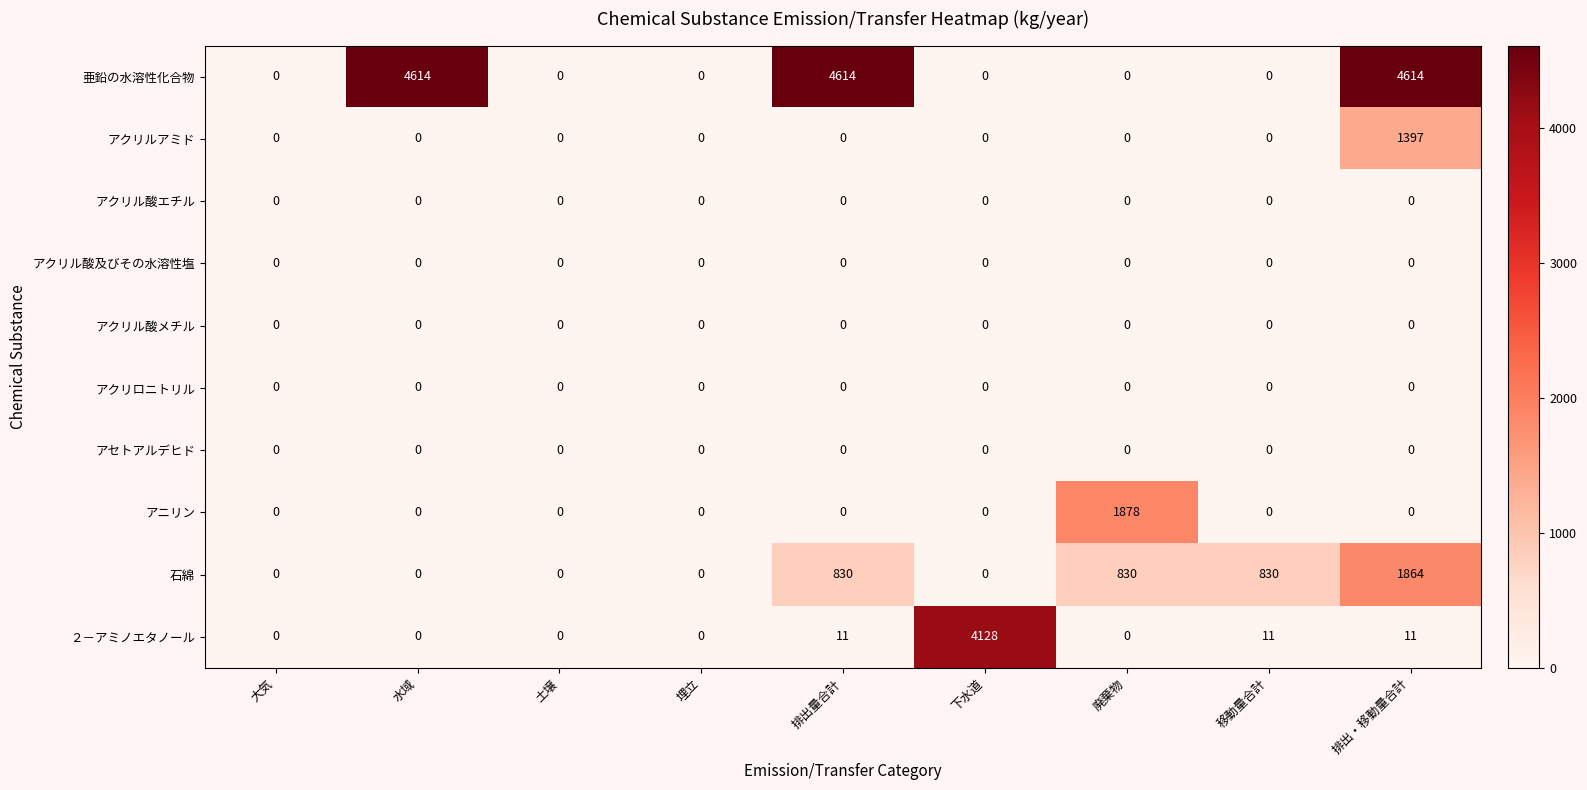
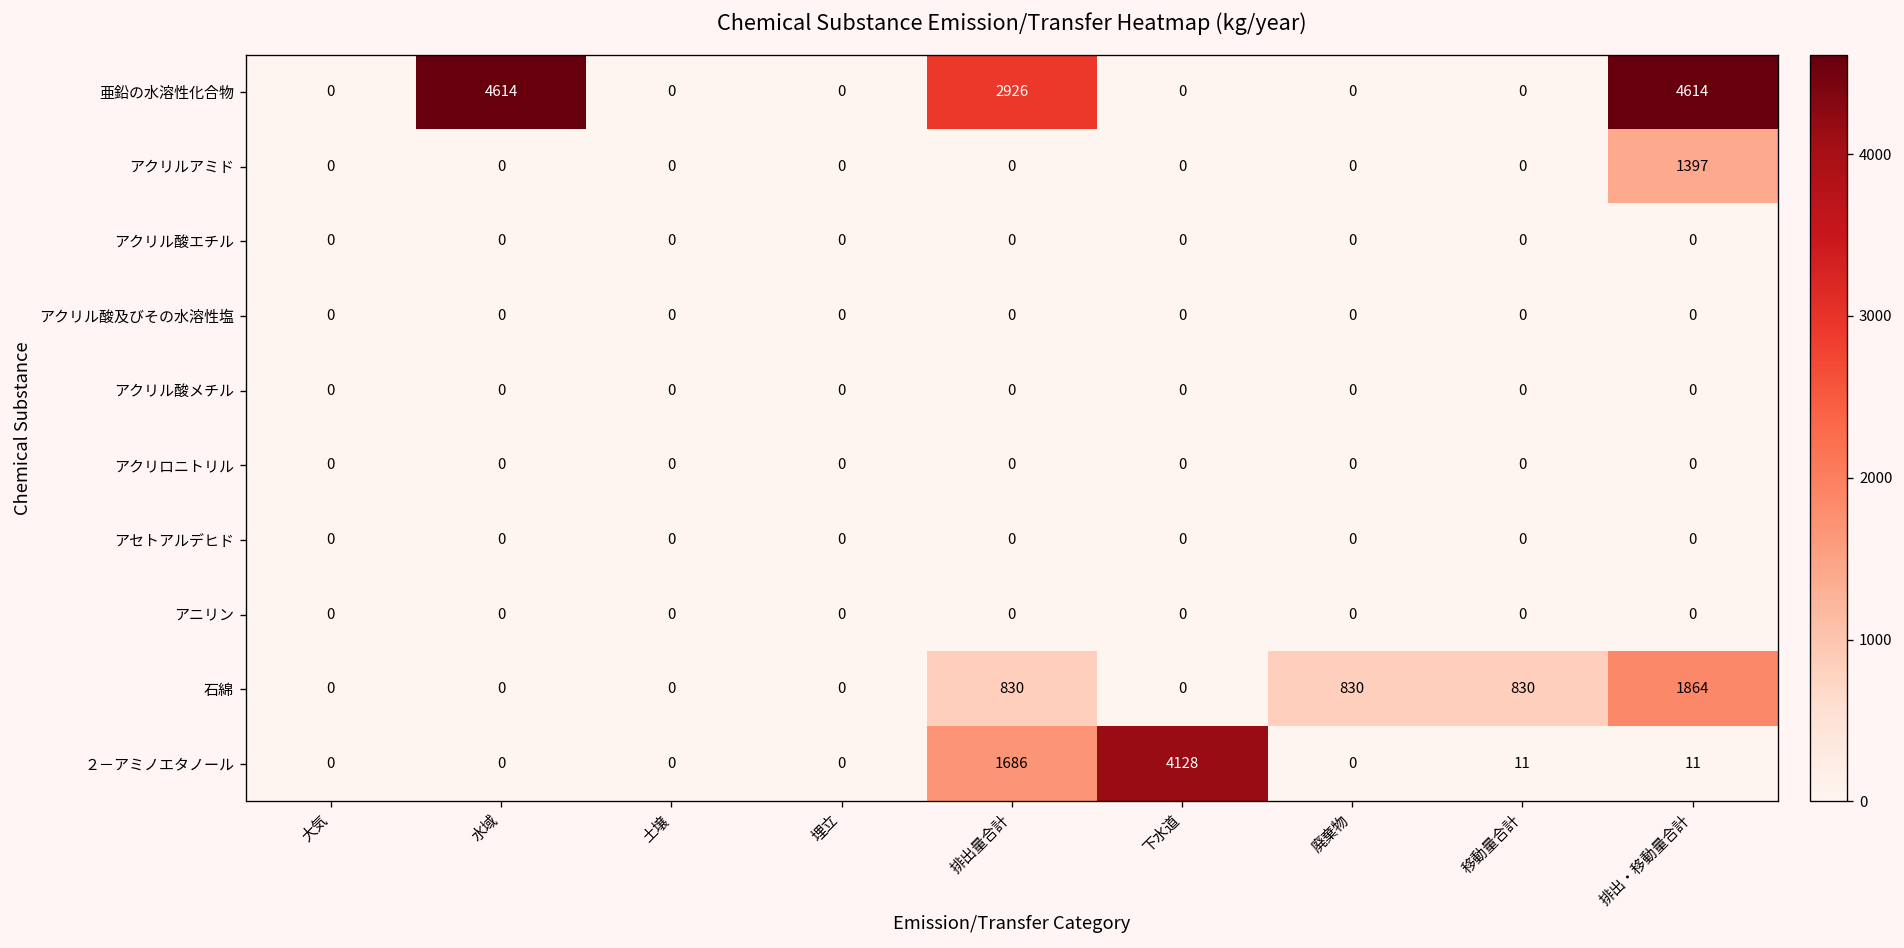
  {
    "亜鉛の水溶性化合物": {
      "大気": 0,
      "水域": 4614,
      "土壌": 0,
      "埋立": 0,
-     "排出量合計": 4614,
+     "排出量合計": 2926,
      "下水道": 0,
      "廃棄物": 0,
      "移動量合計": 0,
      "排出・移動量合計": 4614
    },
    "アクリルアミド": {
      "大気": 0,
      "水域": 0,
      "土壌": 0,
      "埋立": 0,
      "排出量合計": 0,
      "下水道": 0,
      "廃棄物": 0,
      "移動量合計": 0,
      "排出・移動量合計": 1397
    },
    "アクリル酸エチル": {
      "大気": 0,
      "水域": 0,
      "土壌": 0,
      "埋立": 0,
      "排出量合計": 0,
      "下水道": 0,
      "廃棄物": 0,
      "移動量合計": 0,
      "排出・移動量合計": 0
    },
    "アクリル酸及びその水溶性塩": {
      "大気": 0,
      "水域": 0,
      "土壌": 0,
      "埋立": 0,
      "排出量合計": 0,
      "下水道": 0,
      "廃棄物": 0,
      "移動量合計": 0,
      "排出・移動量合計": 0
    },
    "アクリル酸メチル": {
      "大気": 0,
      "水域": 0,
      "土壌": 0,
      "埋立": 0,
      "排出量合計": 0,
      "下水道": 0,
      "廃棄物": 0,
      "移動量合計": 0,
      "排出・移動量合計": 0
    },
    "アクリロニトリル": {
      "大気": 0,
      "水域": 0,
      "土壌": 0,
      "埋立": 0,
      "排出量合計": 0,
      "下水道": 0,
      "廃棄物": 0,
      "移動量合計": 0,
      "排出・移動量合計": 0
    },
    "アセトアルデヒド": {
      "大気": 0,
      "水域": 0,
      "土壌": 0,
      "埋立": 0,
      "排出量合計": 0,
      "下水道": 0,
      "廃棄物": 0,
      "移動量合計": 0,
      "排出・移動量合計": 0
    },
    "アニリン": {
      "大気": 0,
      "水域": 0,
      "土壌": 0,
      "埋立": 0,
      "排出量合計": 0,
      "下水道": 0,
-     "廃棄物": 1878,
+     "廃棄物": 0,
      "移動量合計": 0,
      "排出・移動量合計": 0
    },
    "石綿": {
      "大気": 0,
      "水域": 0,
      "土壌": 0,
      "埋立": 0,
      "排出量合計": 830,
      "下水道": 0,
      "廃棄物": 830,
      "移動量合計": 830,
      "排出・移動量合計": 1864
    },
    "２－アミノエタノール": {
      "大気": 0,
      "水域": 0,
      "土壌": 0,
      "埋立": 0,
-     "排出量合計": 11,
+     "排出量合計": 1686,
      "下水道": 4128,
      "廃棄物": 0,
      "移動量合計": 11,
      "排出・移動量合計": 11
    }
  }
